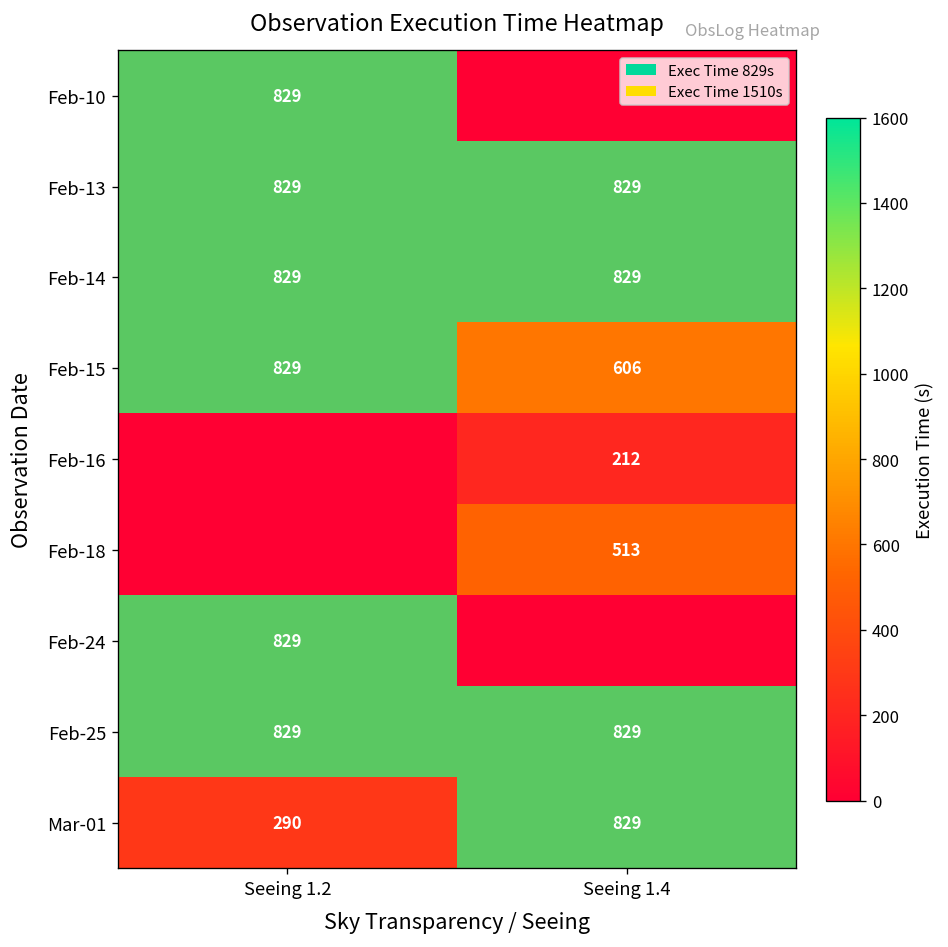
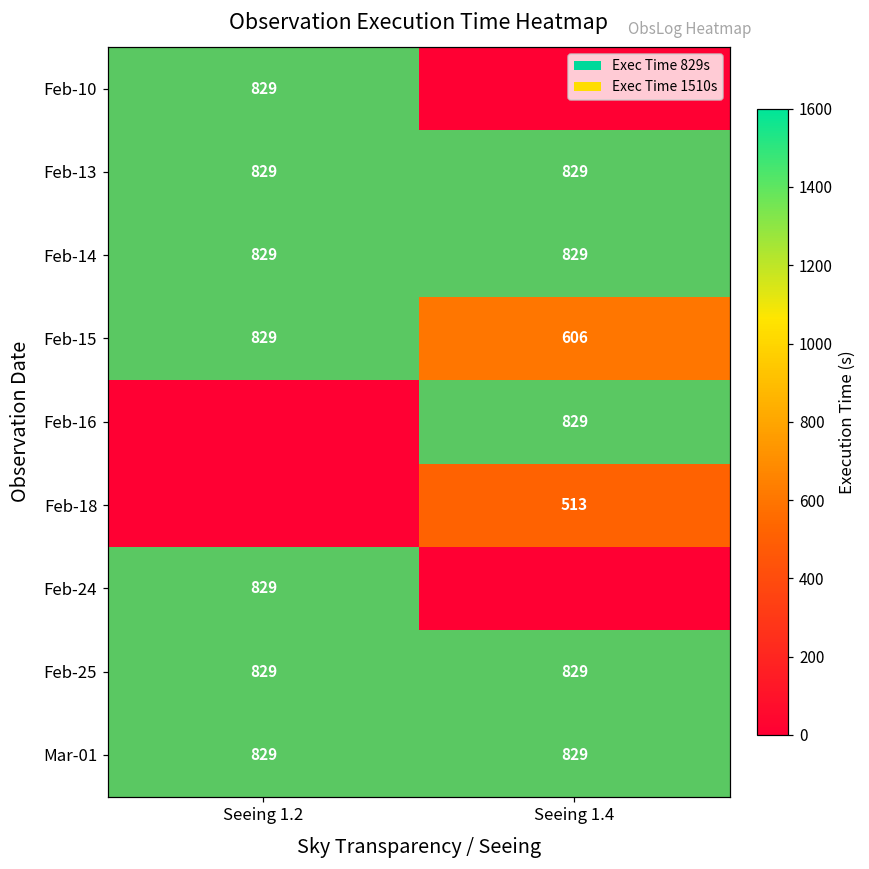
  {
    "Feb-10": {
      "Seeing 1.2": 829
    },
    "Feb-13": {
      "Seeing 1.2": 829,
      "Seeing 1.4": 829
    },
    "Feb-14": {
      "Seeing 1.2": 829,
      "Seeing 1.4": 829
    },
    "Feb-15": {
      "Seeing 1.2": 829,
      "Seeing 1.4": 606
    },
    "Feb-16": {
-     "Seeing 1.4": 212
+     "Seeing 1.4": 829
    },
    "Feb-18": {
      "Seeing 1.4": 513
    },
    "Feb-24": {
      "Seeing 1.2": 829
    },
    "Feb-25": {
      "Seeing 1.2": 829,
      "Seeing 1.4": 829
    },
    "Mar-01": {
-     "Seeing 1.2": 290,
+     "Seeing 1.2": 829,
      "Seeing 1.4": 829
    }
  }
